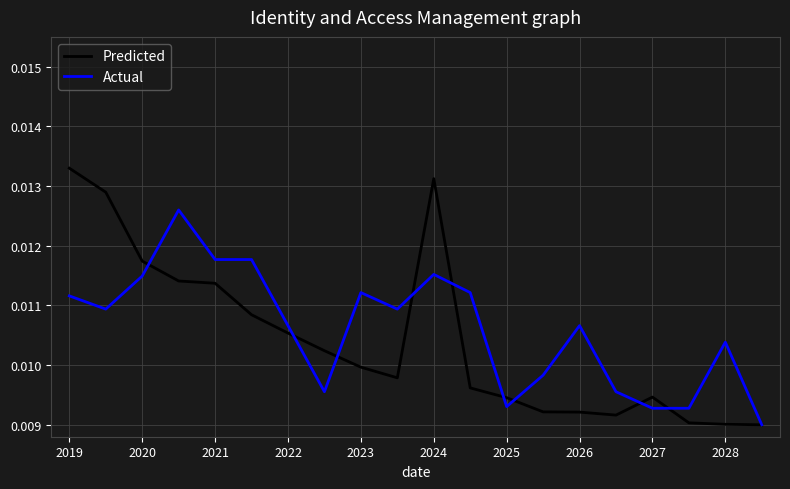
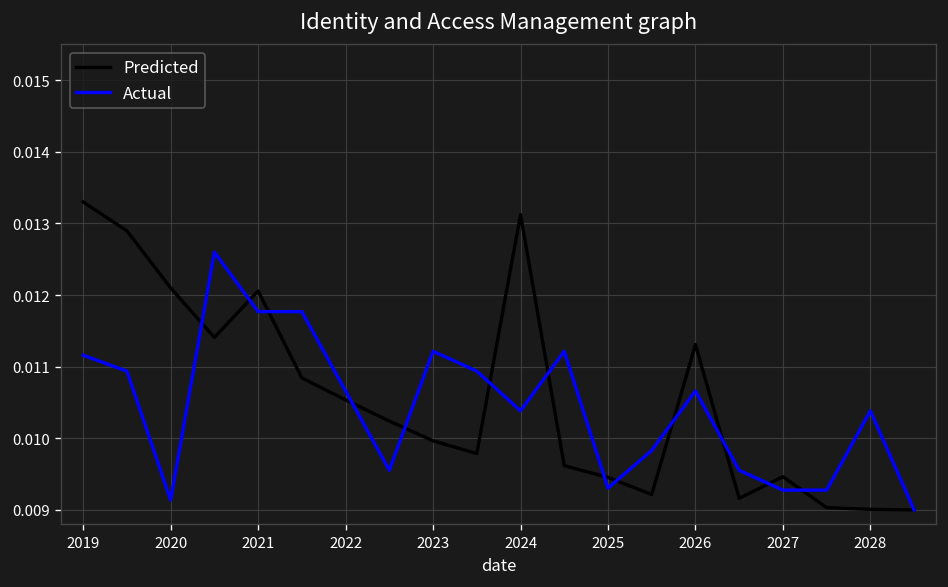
  {
    "Predicted": {
      "2019": 0.0133,
-     "2020": 0.0117,
-     "2021": 0.0114,
+     "2020": 0.0121,
+     "2021": 0.0121,
      "2022": 0.0105,
      "2023": 0.0100,
      "2024": 0.0131,
      "2025": 0.0095,
-     "2026": 0.0092,
+     "2026": 0.0113,
      "2027": 0.0095,
      "2028": 0.0090
    },
    "Actual": {
      "2019": 0.0112,
-     "2020": 0.0115,
+     "2020": 0.0091,
      "2021": 0.0118,
      "2022": 0.0107,
      "2023": 0.0112,
-     "2024": 0.0115,
+     "2024": 0.0104,
      "2025": 0.0093,
      "2026": 0.0107,
      "2027": 0.0093,
      "2028": 0.0104
    }
  }
